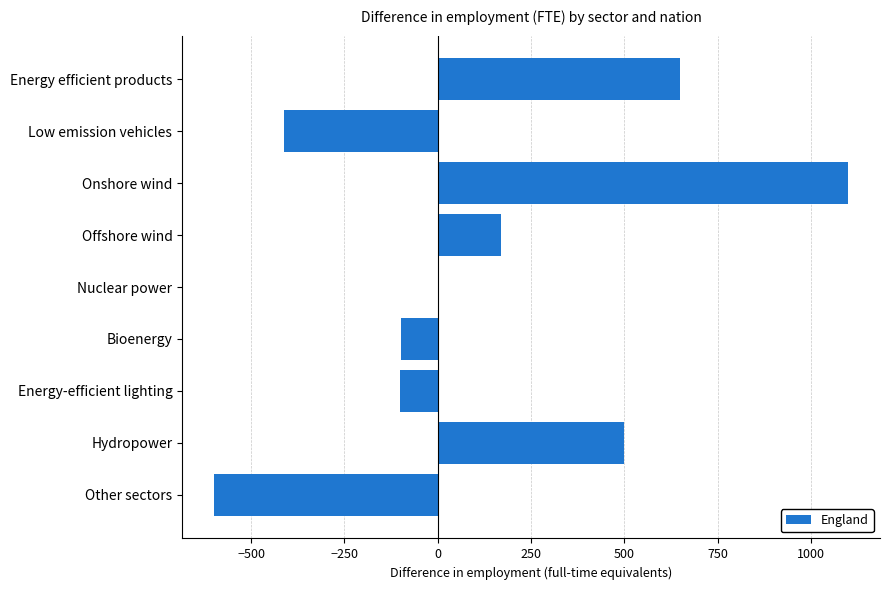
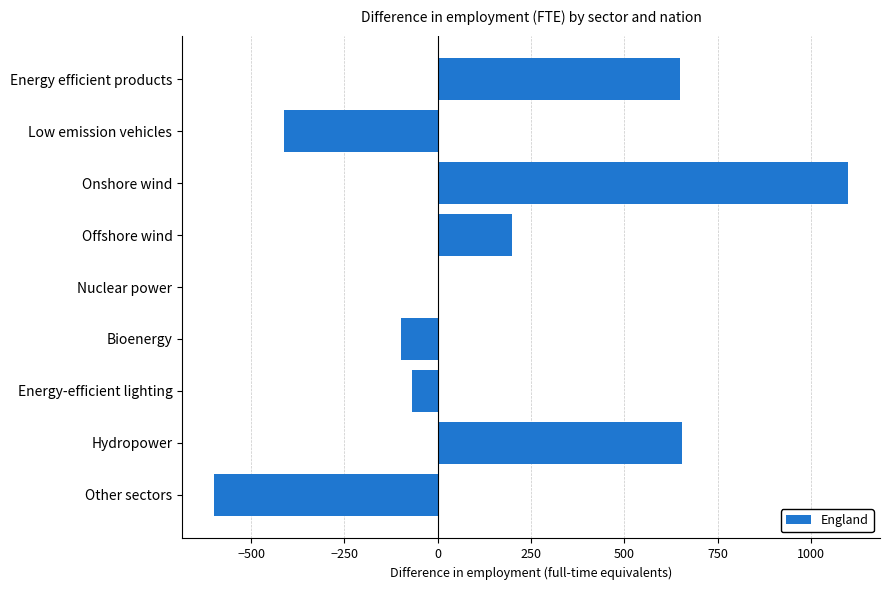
  {
    "Energy efficient products": 650,
    "Low emission vehicles": -410,
    "Onshore wind": 1100,
-   "Offshore wind": 170,
+   "Offshore wind": 200,
    "Nuclear power": 0,
    "Bioenergy": -100,
-   "Energy-efficient lighting": -100,
-   "Hydropower": 500,
+   "Energy-efficient lighting": -70,
+   "Hydropower": 650,
    "Other sectors": -600
  }
